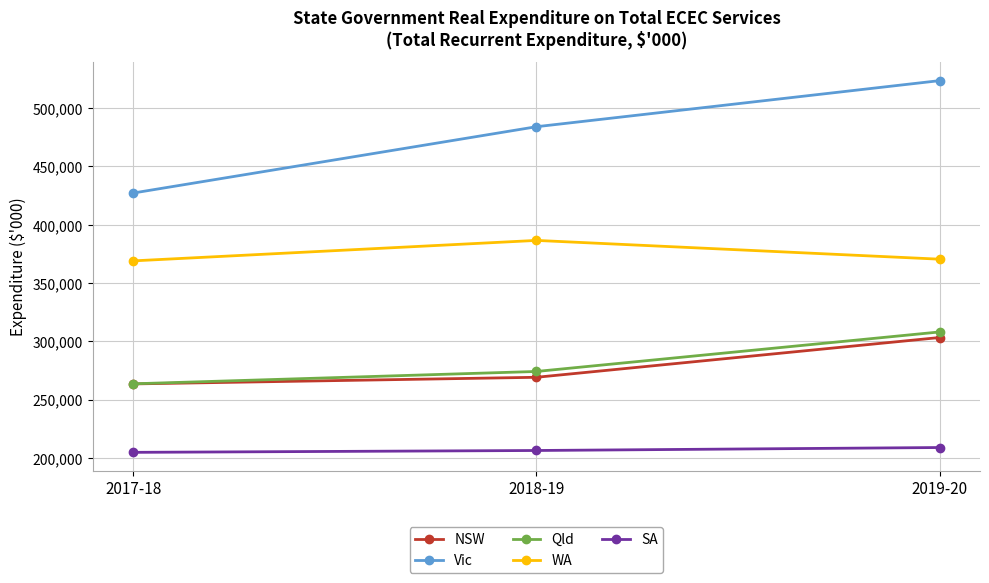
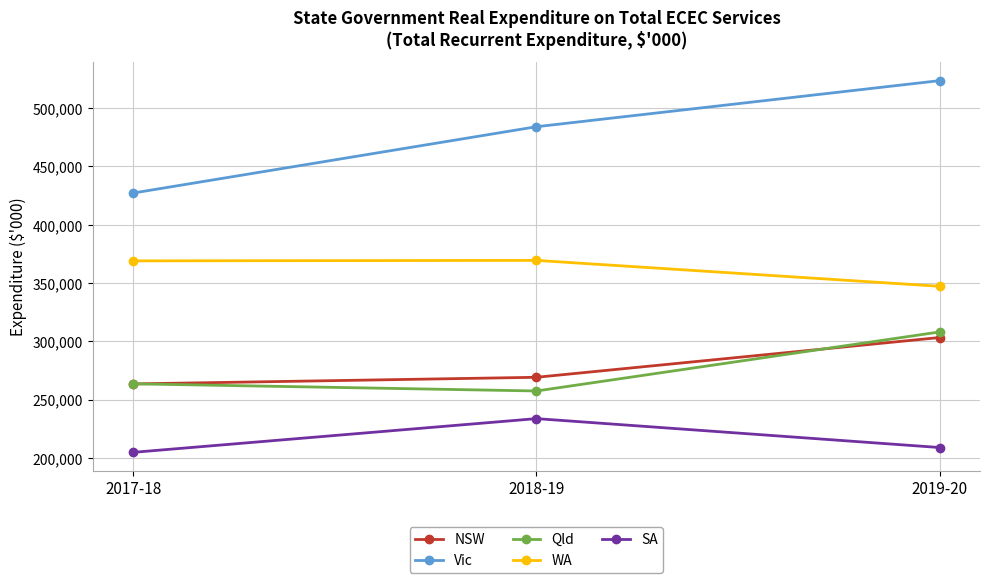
  {
    "NSW": {
      "2018-19": "269,000",
      "2019-20": "303,000"
    },
    "Vic": {
      "2017-18": "427,000",
      "2018-19": "484,000",
      "2019-20": "524,000"
    },
    "Qld": {
-     "2018-19": "274,000",
+     "2018-19": "257,000",
      "2019-20": "308,000"
    },
    "WA": {
      "2017-18": "369,000",
-     "2018-19": "387,000",
-     "2019-20": "370,000"
+     "2018-19": "369,000",
+     "2019-20": "347,000"
    },
    "SA": {
      "2017-18": "205,000",
-     "2018-19": "206,000",
+     "2018-19": "234,000",
      "2019-20": "209,000"
    }
  }
